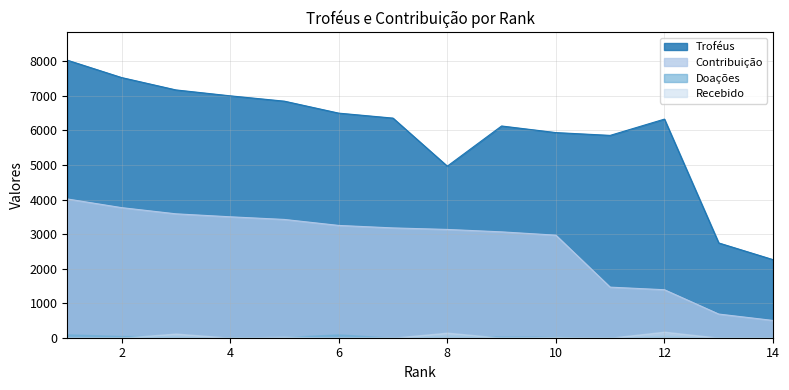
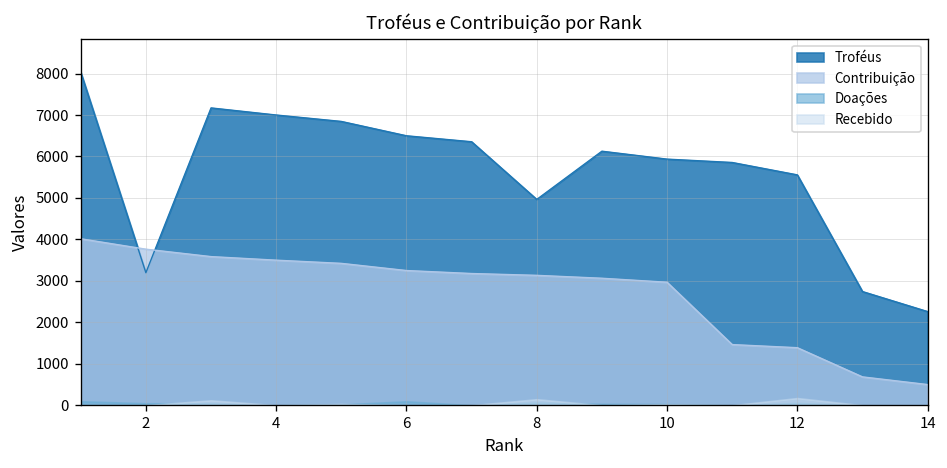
  {
    "Troféus": {
-     "2": 7500,
+     "2": 3200,
      "4": 7000,
      "6": 6500,
      "8": 5000,
      "10": 5900,
-     "12": 6300,
+     "12": 5600,
      "14": 2300
    }
  }
